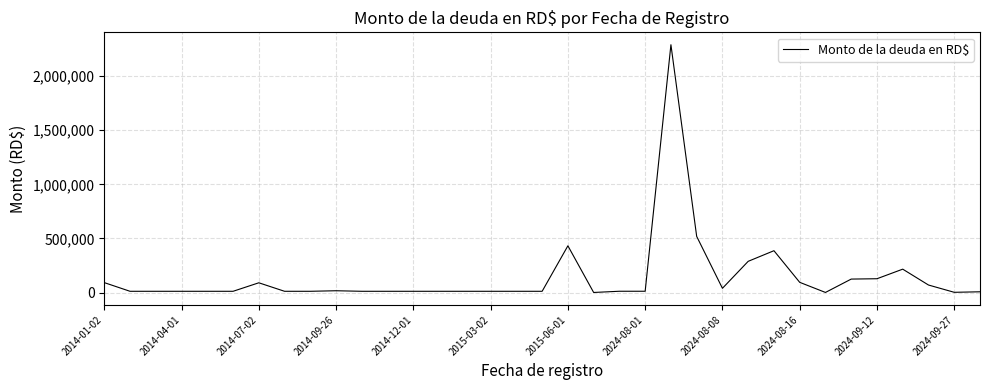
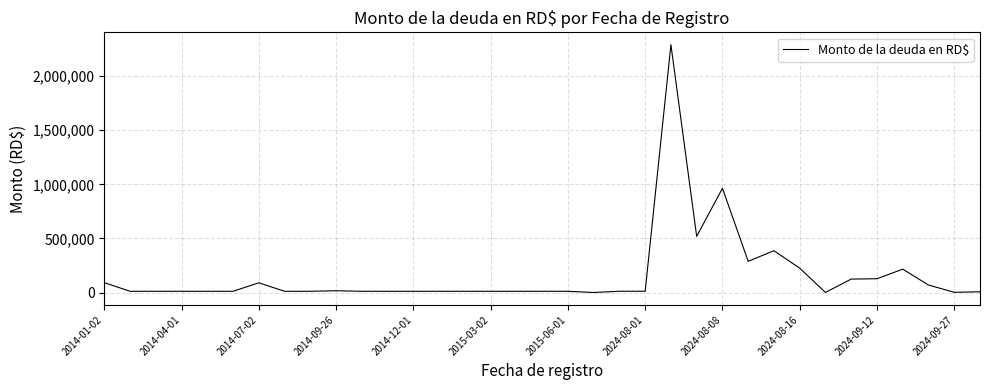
  {
    "2014-01-02": "90,000",
    "2014-04-01": "10,000",
    "2014-07-02": "90,000",
    "2014-09-26": "20,000",
    "2014-12-01": "10,000",
    "2015-03-02": "10,000",
-   "2015-06-01": "430,000",
-   "2024-08-08": "40,000",
-   "2024-08-16": "90,000",
+   "2015-06-01": "10,000",
+   "2024-08-08": "960,000",
+   "2024-08-16": "230,000",
    "2024-09-12": "130,000"
  }
